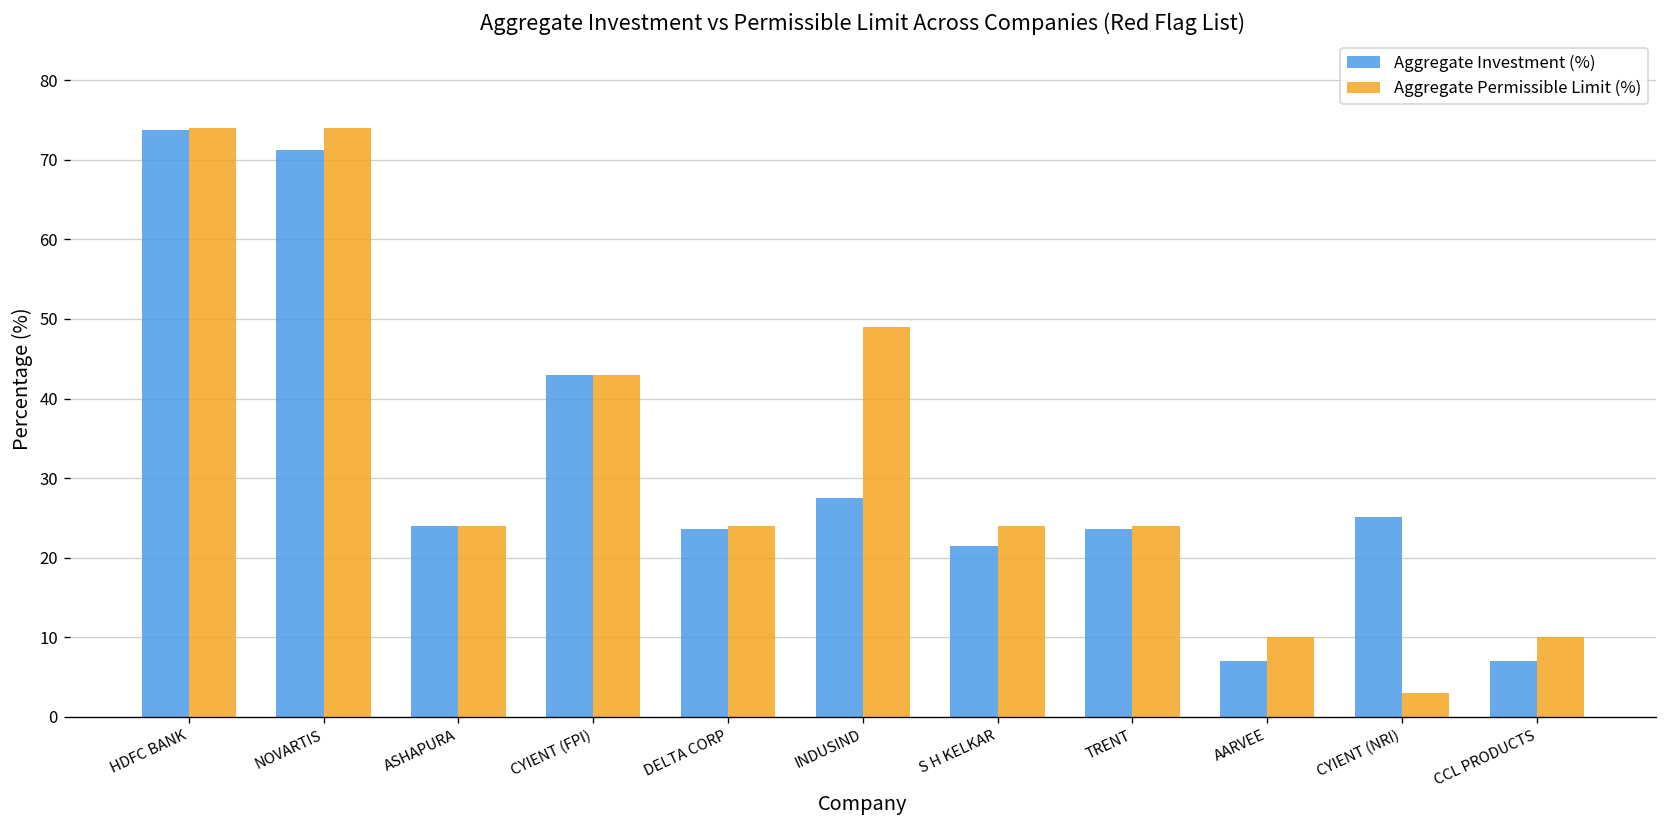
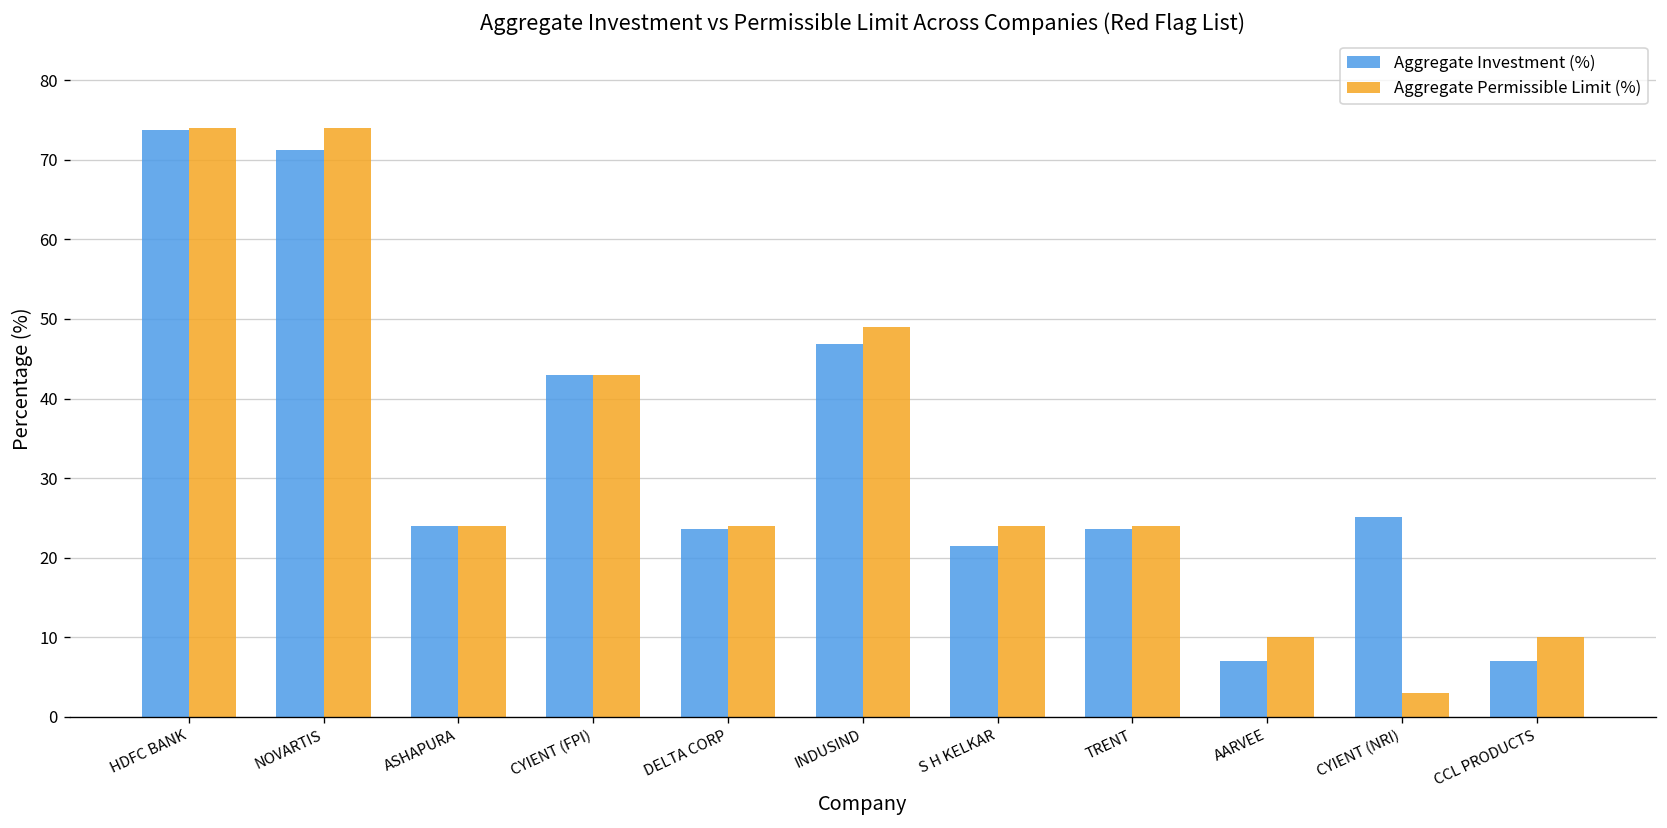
  {
    "Aggregate Investment (%)": {
      "HDFC BANK": 74,
      "NOVARTIS": 71,
      "ASHAPURA": 24,
      "CYIENT (FPI)": 43,
      "DELTA CORP": 24,
-     "INDUSIND": 28,
+     "INDUSIND": 47,
      "S H KELKAR": 21,
      "TRENT": 24,
      "AARVEE": 7,
      "CYIENT (NRI)": 25,
      "CCL PRODUCTS": 7
    },
    "Aggregate Permissible Limit (%)": {
      "HDFC BANK": 74,
      "NOVARTIS": 74,
      "ASHAPURA": 24,
      "CYIENT (FPI)": 43,
      "DELTA CORP": 24,
      "INDUSIND": 49,
      "S H KELKAR": 24,
      "TRENT": 24,
      "AARVEE": 10,
      "CYIENT (NRI)": 3,
      "CCL PRODUCTS": 10
    }
  }
